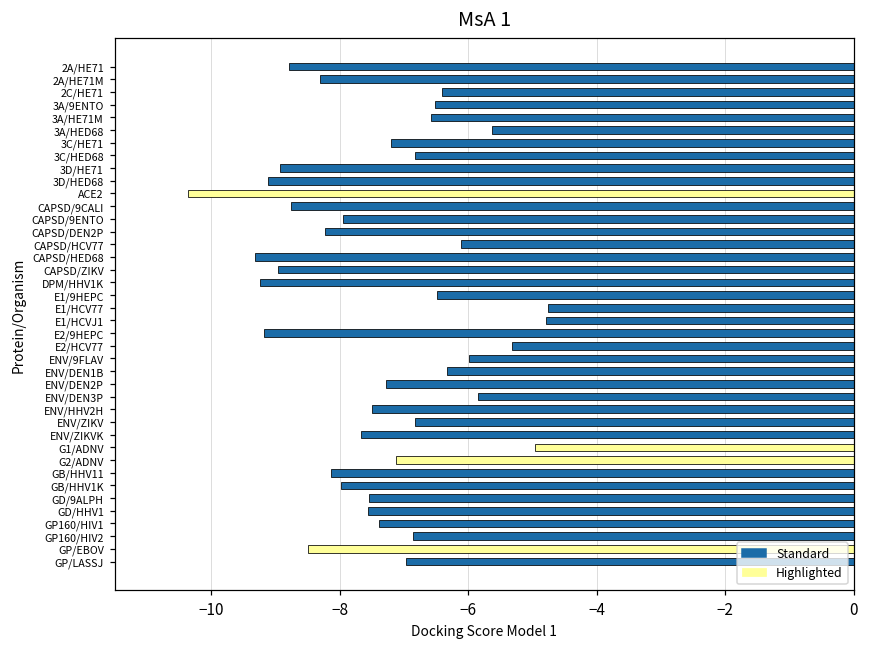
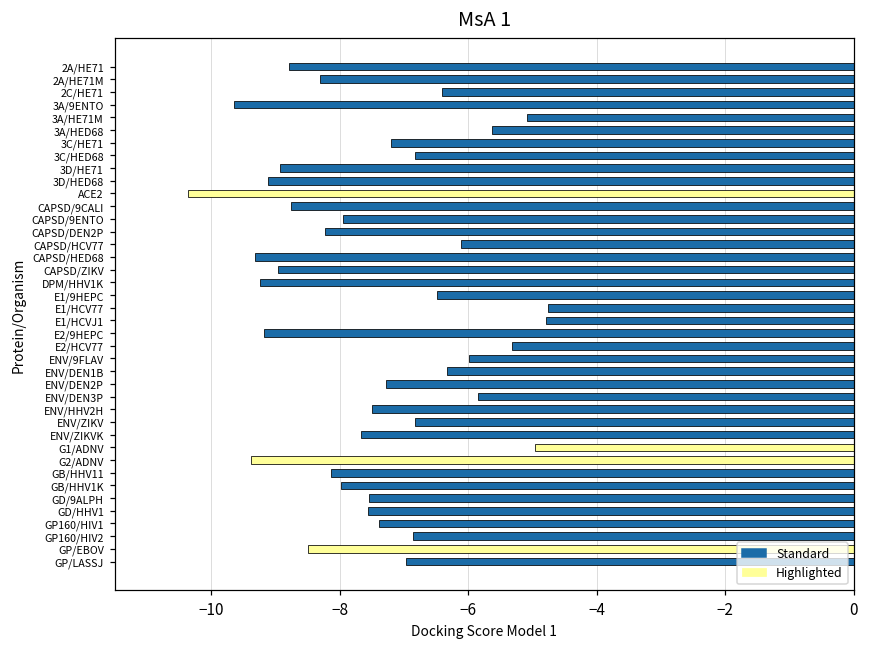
  {
    "2A/HE71": -8.8,
    "2A/HE71M": -8.3,
    "2C/HE71": -6.4,
-   "3A/9ENTO": -6.5,
-   "3A/HE71M": -6.6,
+   "3A/9ENTO": -9.6,
+   "3A/HE71M": -5.1,
    "3A/HED68": -5.6,
    "3C/HE71": -7.2,
    "3C/HED68": -6.8,
    "3D/HE71": -8.9,
    "3D/HED68": -9.1,
    "ACE2": -10.4,
    "CAPSD/9CALI": -8.8,
    "CAPSD/9ENTO": -7.9,
    "CAPSD/DEN2P": -8.2,
    "CAPSD/HCV77": -6.1,
    "CAPSD/HED68": -9.3,
    "CAPSD/ZIKV": -9.0,
    "DPM/HHV1K": -9.2,
    "E1/9HEPC": -6.5,
    "E1/HCV77": -4.8,
    "E1/HCVJ1": -4.8,
    "E2/9HEPC": -9.2,
    "E2/HCV77": -5.3,
    "ENV/9FLAV": -6.0,
    "ENV/DEN1B": -6.3,
    "ENV/DEN2P": -7.3,
    "ENV/DEN3P": -5.9,
    "ENV/HHV2H": -7.5,
    "ENV/ZIKV": -6.8,
    "ENV/ZIKVK": -7.7,
    "G1/ADNV": -5.0,
-   "G2/ADNV": -7.1,
+   "G2/ADNV": -9.4,
    "GB/HHV11": -8.1,
    "GB/HHV1K": -8.0,
    "GD/9ALPH": -7.5,
    "GD/HHV1": -7.6,
    "GP160/HIV1": -7.4,
    "GP160/HIV2": -6.9,
    "GP/EBOV": -8.5,
    "GP/LASSJ": -7.0
  }
